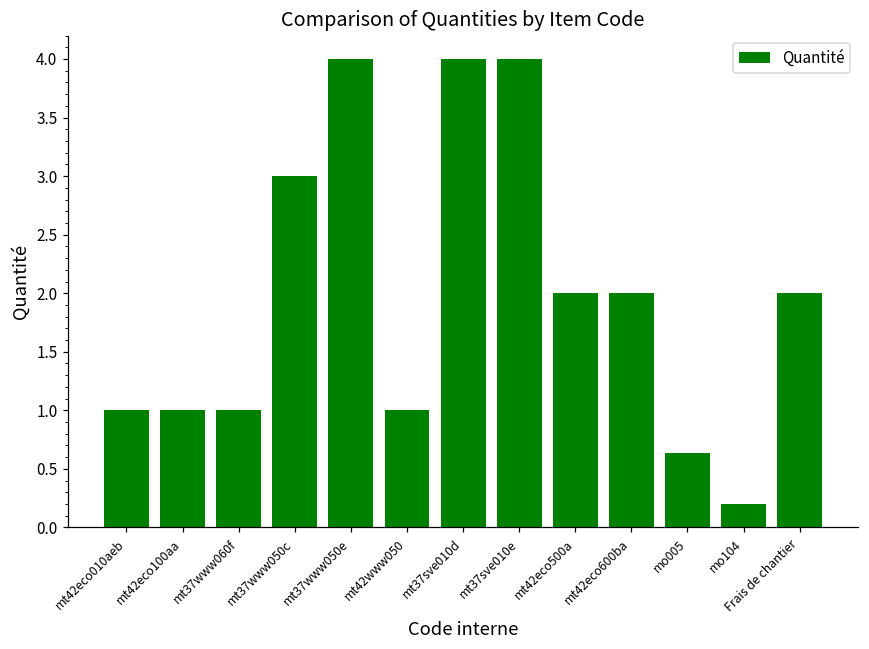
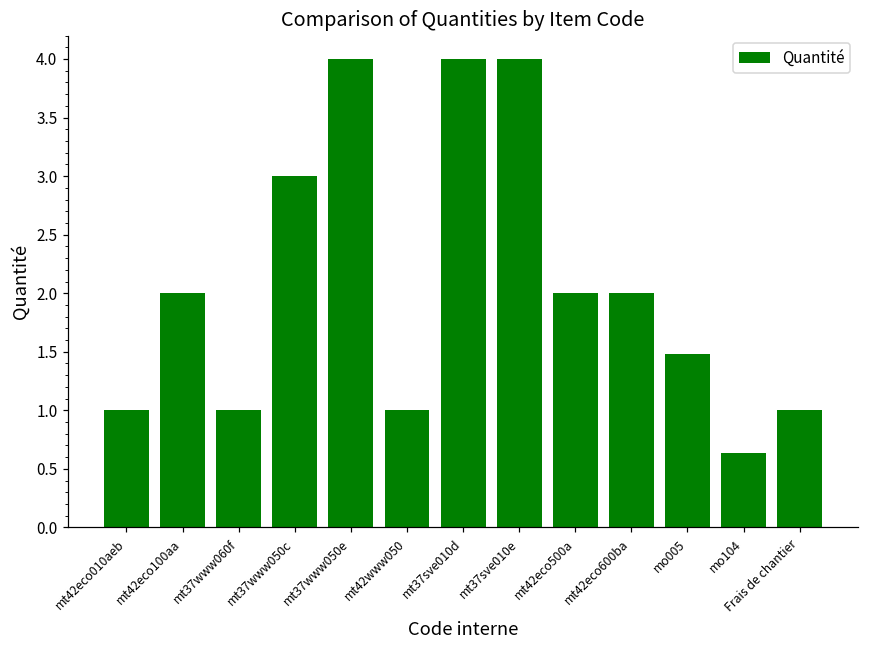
  {
    "mt42eco010aeb": 1.00,
-   "mt42eco100aa": 1,
+   "mt42eco100aa": 2,
    "mt37www060f": 1.00,
    "mt37www050c": 3.00,
    "mt37www050e": 4.00,
    "mt42www050": 1.00,
    "mt37sve010d": 4.00,
    "mt37sve010e": 4.00,
    "mt42eco500a": 2.00,
    "mt42eco600ba": 2.00,
-   "mo005": 0.63,
-   "mo104": 0.20,
-   "Frais de chantier": 2
+   "mo005": 1.48,
+   "mo104": 0.63,
+   "Frais de chantier": 1
  }
